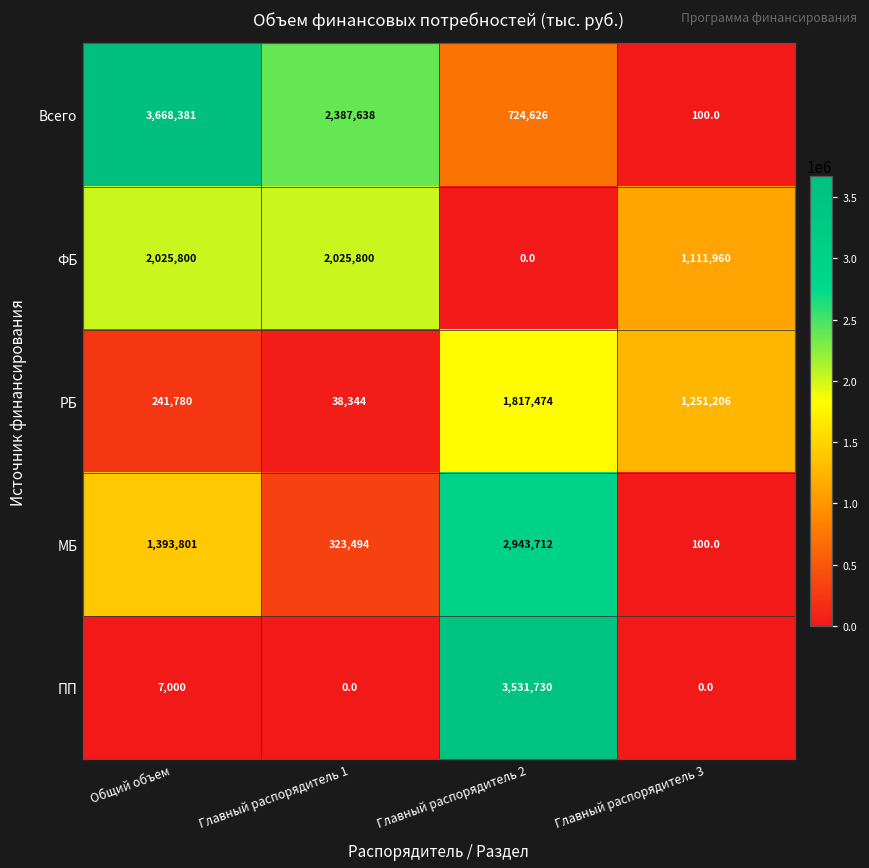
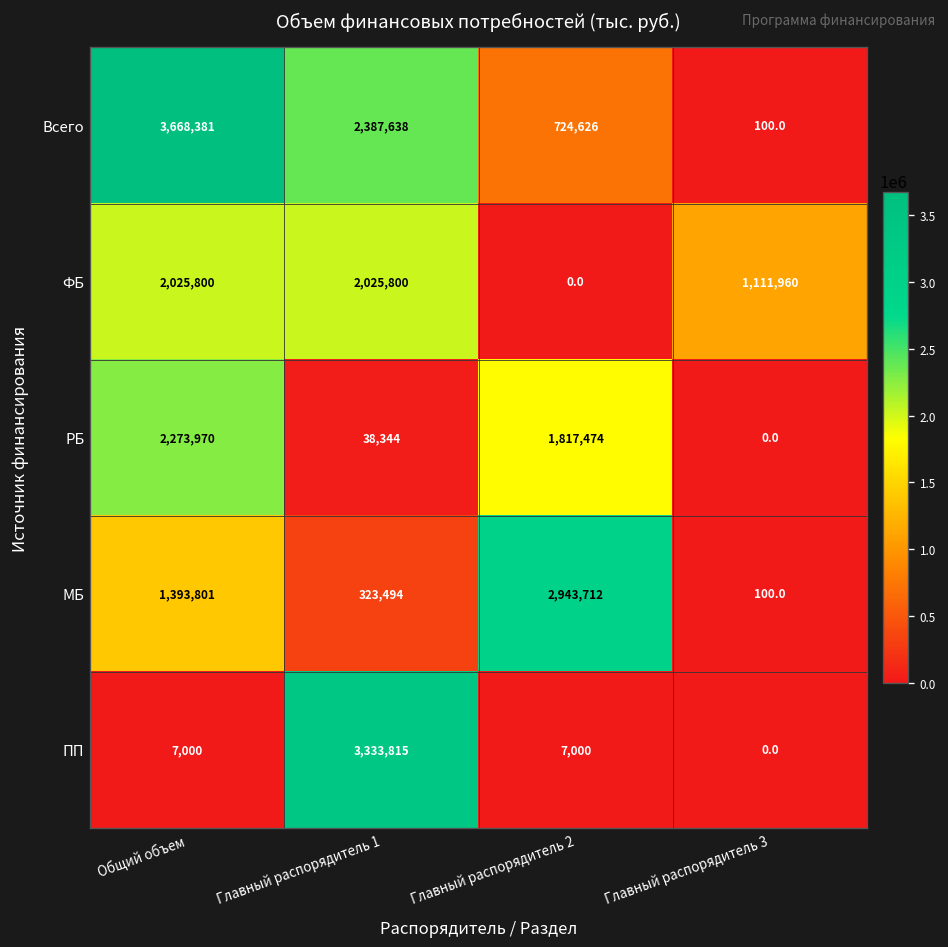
  {
    "Всего": {
      "Общий объем": "3,668,381",
      "Главный распорядитель 1": "2,387,638",
      "Главный распорядитель 2": "724,626",
      "Главный распорядитель 3": "100.0"
    },
    "ФБ": {
      "Общий объем": "2,025,800",
      "Главный распорядитель 1": "2,025,800",
      "Главный распорядитель 2": "0.0",
      "Главный распорядитель 3": "1,111,960"
    },
    "РБ": {
-     "Общий объем": "241,780",
+     "Общий объем": "2,273,970",
      "Главный распорядитель 1": "38,344",
      "Главный распорядитель 2": "1,817,474",
-     "Главный распорядитель 3": "1,251,206"
+     "Главный распорядитель 3": "0.0"
    },
    "МБ": {
      "Общий объем": "1,393,801",
      "Главный распорядитель 1": "323,494",
      "Главный распорядитель 2": "2,943,712",
      "Главный распорядитель 3": "100.0"
    },
    "ПП": {
      "Общий объем": "7,000",
-     "Главный распорядитель 1": "0.0",
-     "Главный распорядитель 2": "3,531,730",
+     "Главный распорядитель 1": "3,333,815",
+     "Главный распорядитель 2": "7,000",
      "Главный распорядитель 3": "0.0"
    }
  }
